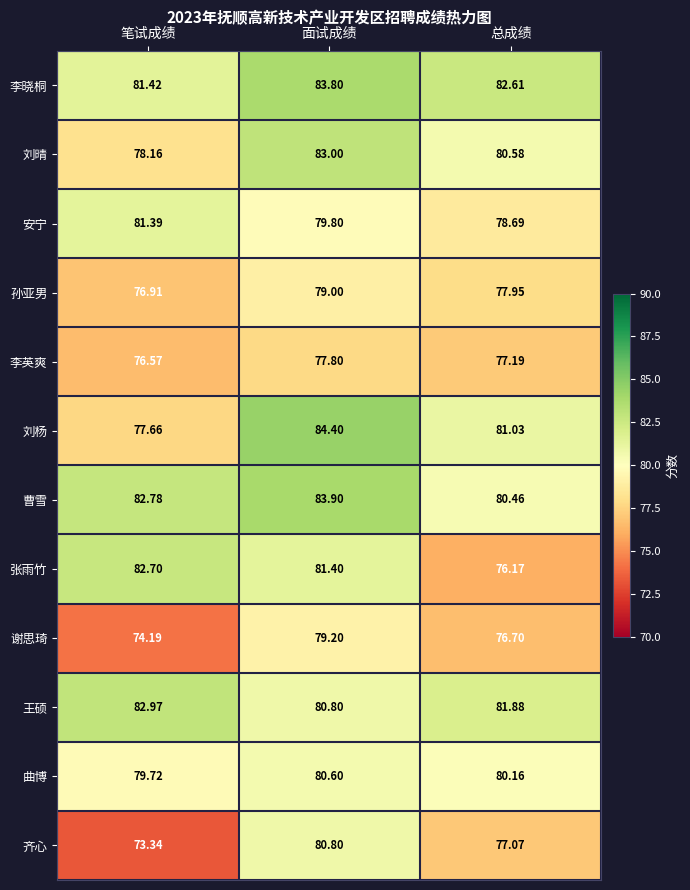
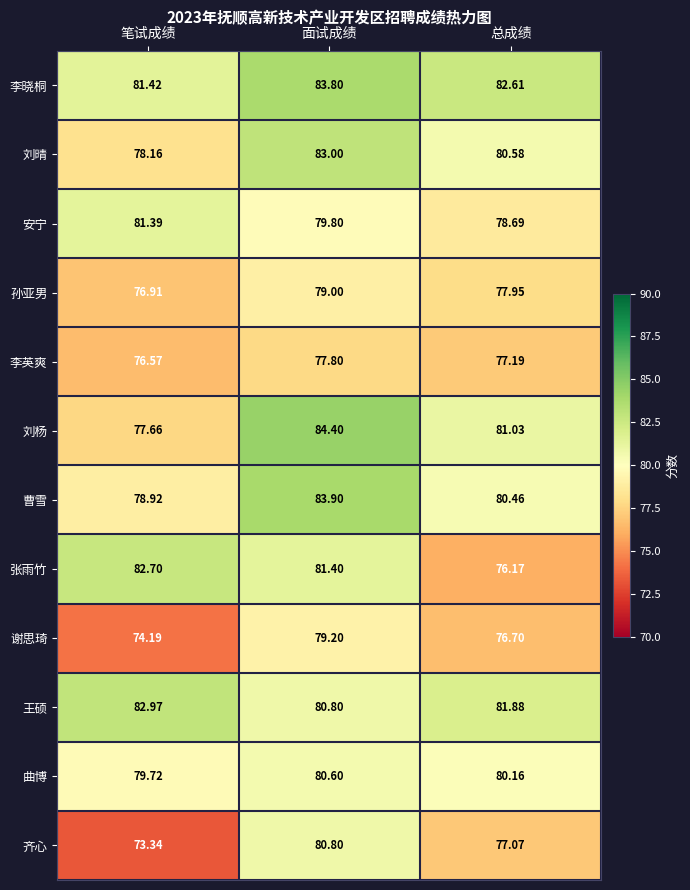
  {
    "李晓桐": {
      "笔试成绩": 81.42,
      "面试成绩": 83.80,
      "总成绩": 82.61
    },
    "刘晴": {
      "笔试成绩": 78.16,
      "面试成绩": 83.00,
      "总成绩": 80.58
    },
    "安宁": {
      "笔试成绩": 81.39,
      "面试成绩": 79.80,
      "总成绩": 78.69
    },
    "孙亚男": {
      "笔试成绩": 76.91,
      "面试成绩": 79.00,
      "总成绩": 77.95
    },
    "李英爽": {
      "笔试成绩": 76.57,
      "面试成绩": 77.80,
      "总成绩": 77.19
    },
    "刘杨": {
      "笔试成绩": 77.66,
      "面试成绩": 84.40,
      "总成绩": 81.03
    },
    "曹雪": {
-     "笔试成绩": 82.78,
+     "笔试成绩": 78.92,
      "面试成绩": 83.90,
      "总成绩": 80.46
    },
    "张雨竹": {
      "笔试成绩": 82.70,
      "面试成绩": 81.40,
      "总成绩": 76.17
    },
    "谢思琦": {
      "笔试成绩": 74.19,
      "面试成绩": 79.20,
      "总成绩": 76.70
    },
    "王硕": {
      "笔试成绩": 82.97,
      "面试成绩": 80.80,
      "总成绩": 81.88
    },
    "曲博": {
      "笔试成绩": 79.72,
      "面试成绩": 80.60,
      "总成绩": 80.16
    },
    "齐心": {
      "笔试成绩": 73.34,
      "面试成绩": 80.80,
      "总成绩": 77.07
    }
  }
